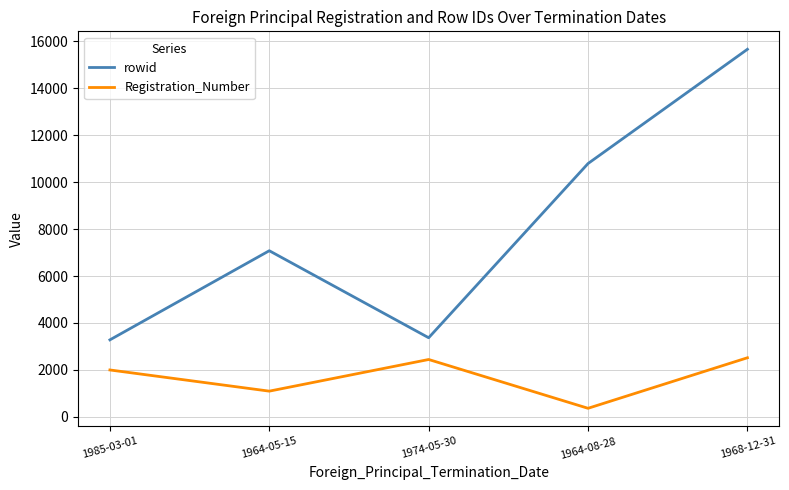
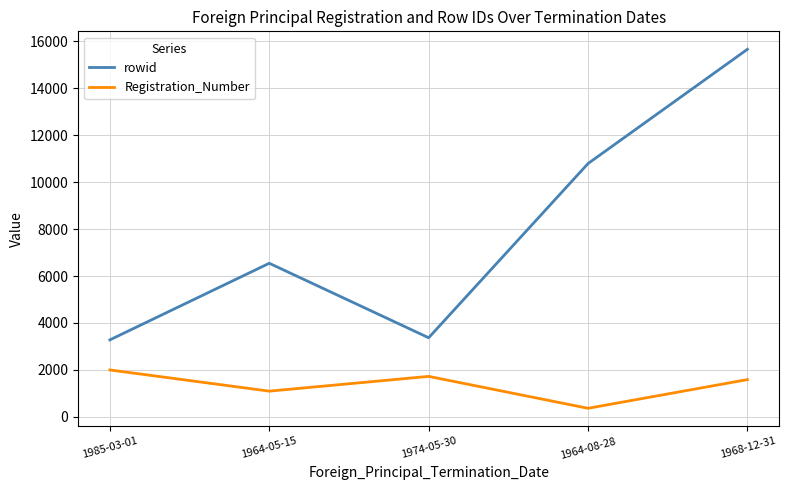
  {
    "rowid": {
      "1985-03-01": 3300,
-     "1964-05-15": 7100,
+     "1964-05-15": 6500,
      "1974-05-30": 3400,
      "1964-08-28": 10800,
      "1968-12-31": 15700
    },
    "Registration_Number": {
      "1985-03-01": 2000,
      "1964-05-15": 1100,
-     "1974-05-30": 2400,
+     "1974-05-30": 1700,
      "1964-08-28": 400,
-     "1968-12-31": 2500
+     "1968-12-31": 1600
    }
  }
